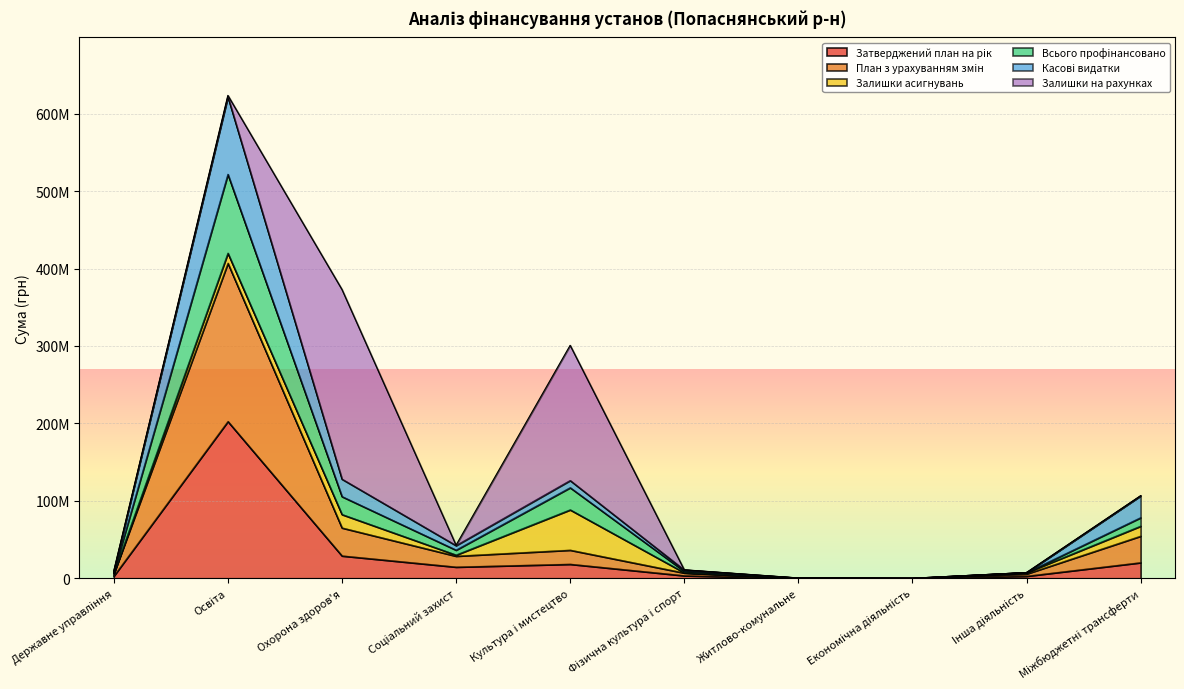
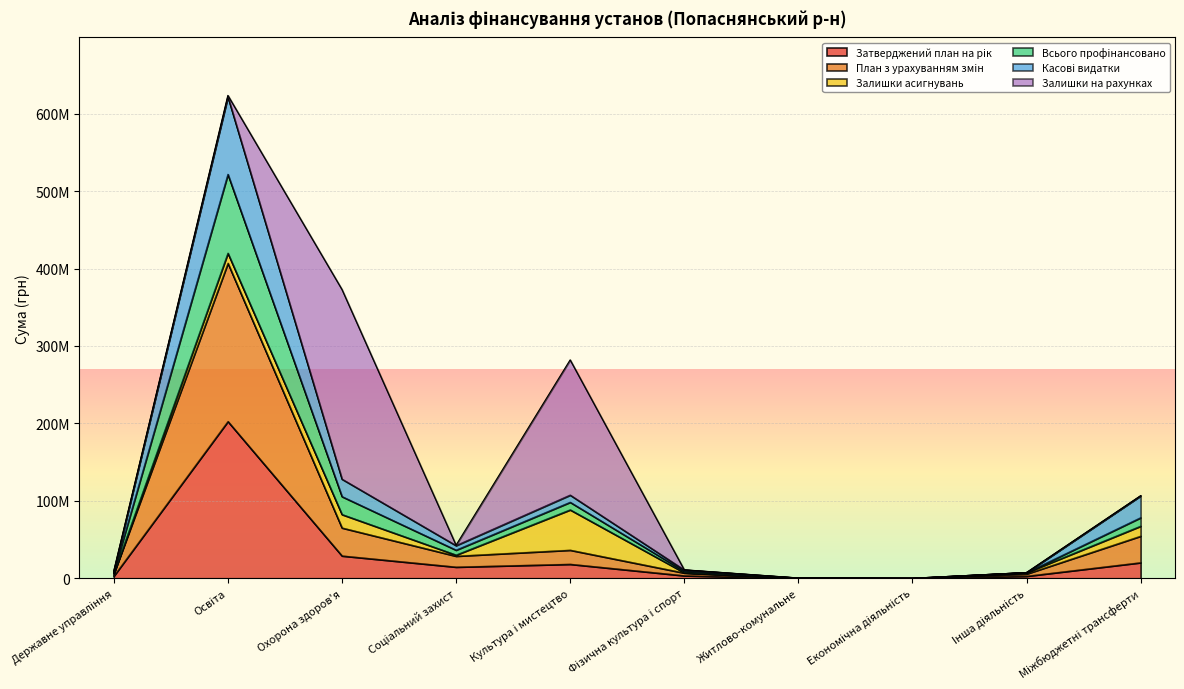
  {
    "Залишки асигнувань": {
      "Освіта": 10000000,
      "Охорона здоров'я": 20000000,
      "Культура i мистецтво": 50000000,
      "Міжбюджетні трансферти": 10000000
    },
    "Всього профінансовано": {
      "Освіта": 100000000,
      "Охорона здоров'я": 20000000,
      "Соціальний захист": 10000000,
-     "Культура i мистецтво": 30000000,
+     "Культура i мистецтво": 10000000,
      "Міжбюджетні трансферти": 10000000
    },
    "Касові видатки": {
      "Охорона здоров'я": 20000000,
      "Культура i мистецтво": 10000000
    },
    "Залишки на рахунках": {
      "Охорона здоров'я": 240000000,
      "Культура i мистецтво": 170000000
    }
  }
